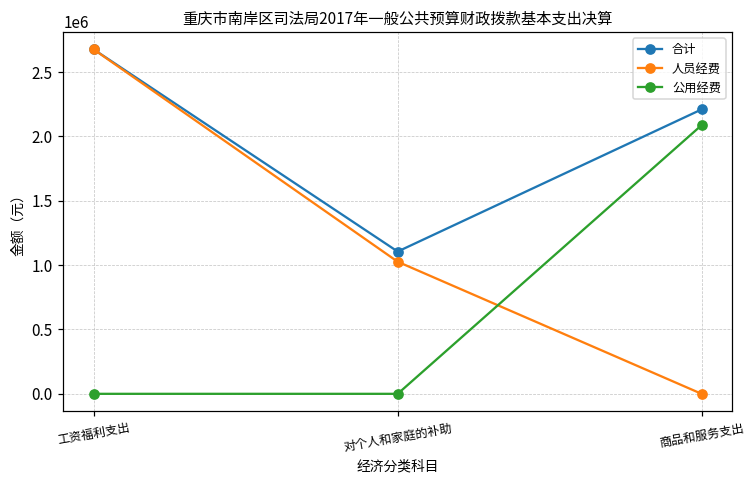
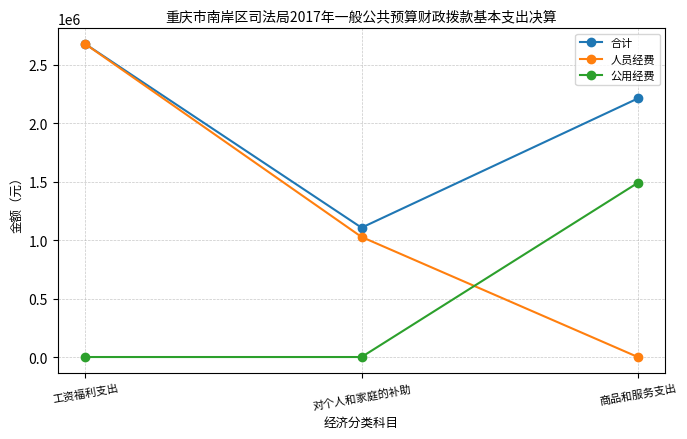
  {
    "合计": {
      "对个人和家庭的补助": 1110000,
      "商品和服务支出": 2210000
    },
    "人员经费": {
      "对个人和家庭的补助": 1030000,
      "商品和服务支出": 0
    },
    "公用经费": {
      "工资福利支出": 0,
      "对个人和家庭的补助": 0,
-     "商品和服务支出": 2090000
+     "商品和服务支出": 1490000
    }
  }
